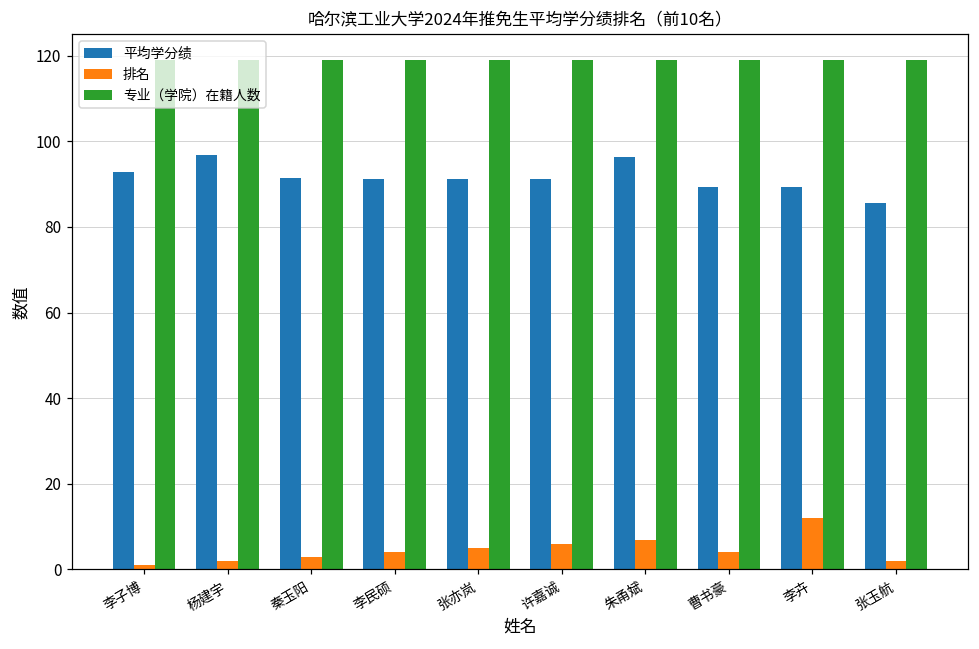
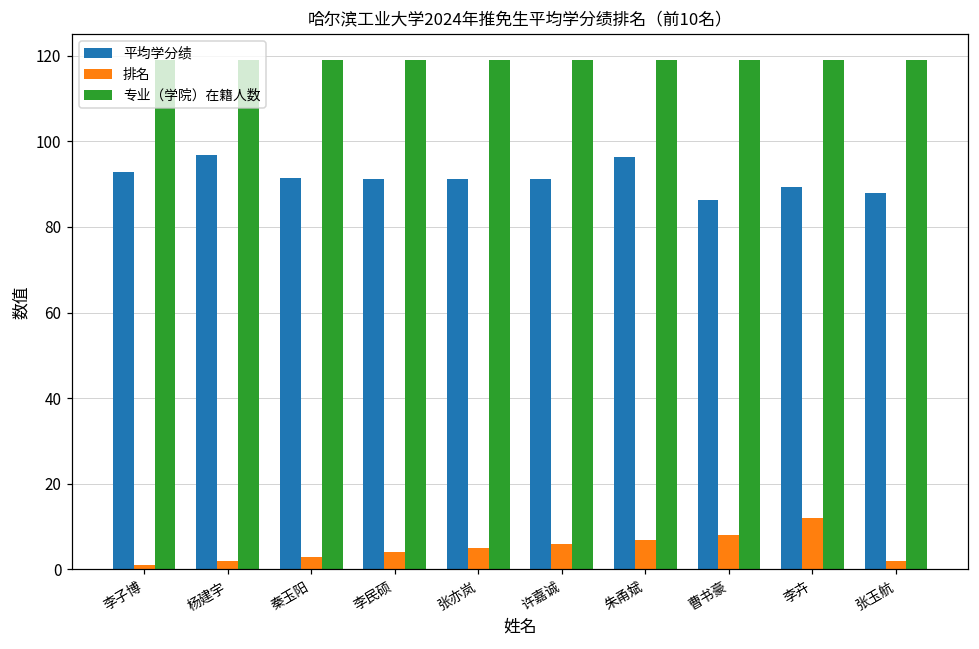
  {
    "平均学分绩": {
      "李子博": 93,
      "杨建宇": 97,
      "秦玉阳": 91,
      "李民硕": 91,
      "张亦岚": 91,
      "许嘉诚": 91,
      "朱甬斌": 96,
-     "曹书豪": 89,
+     "曹书豪": 86,
      "李卉": 89,
-     "张玉航": 86
+     "张玉航": 88
    },
    "排名": {
      "李子博": 1,
      "杨建宇": 2,
      "秦玉阳": 3,
      "李民硕": 4,
      "张亦岚": 5,
      "许嘉诚": 6,
      "朱甬斌": 7,
-     "曹书豪": 4,
+     "曹书豪": 8,
      "李卉": 12,
      "张玉航": 2
    },
    "专业（学院）在籍人数": {
      "秦玉阳": 119,
      "李民硕": 119,
      "张亦岚": 119,
      "许嘉诚": 119,
      "朱甬斌": 119,
      "曹书豪": 119,
      "李卉": 119,
      "张玉航": 119
    }
  }
